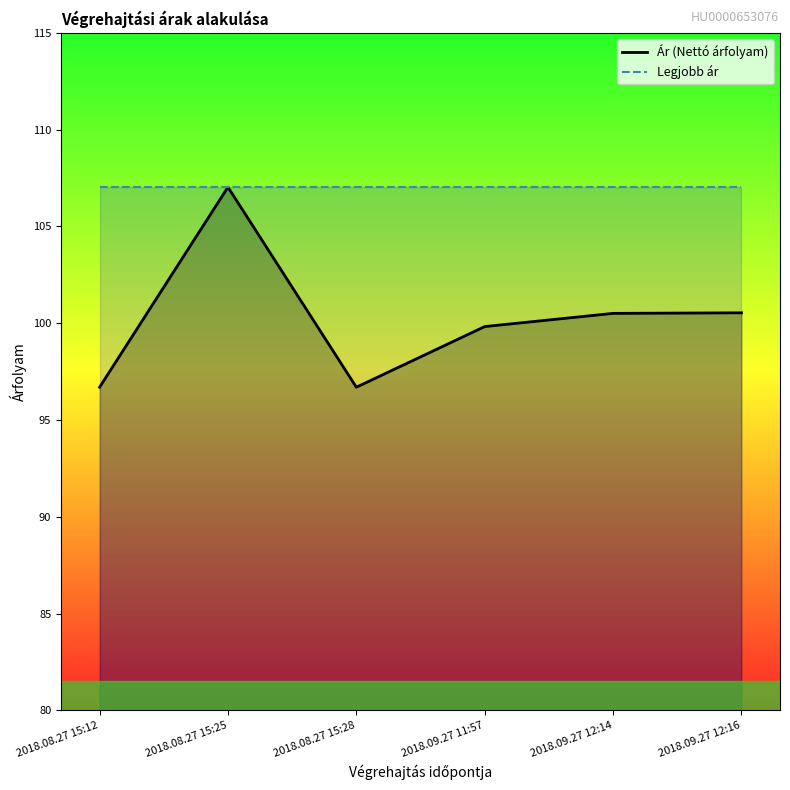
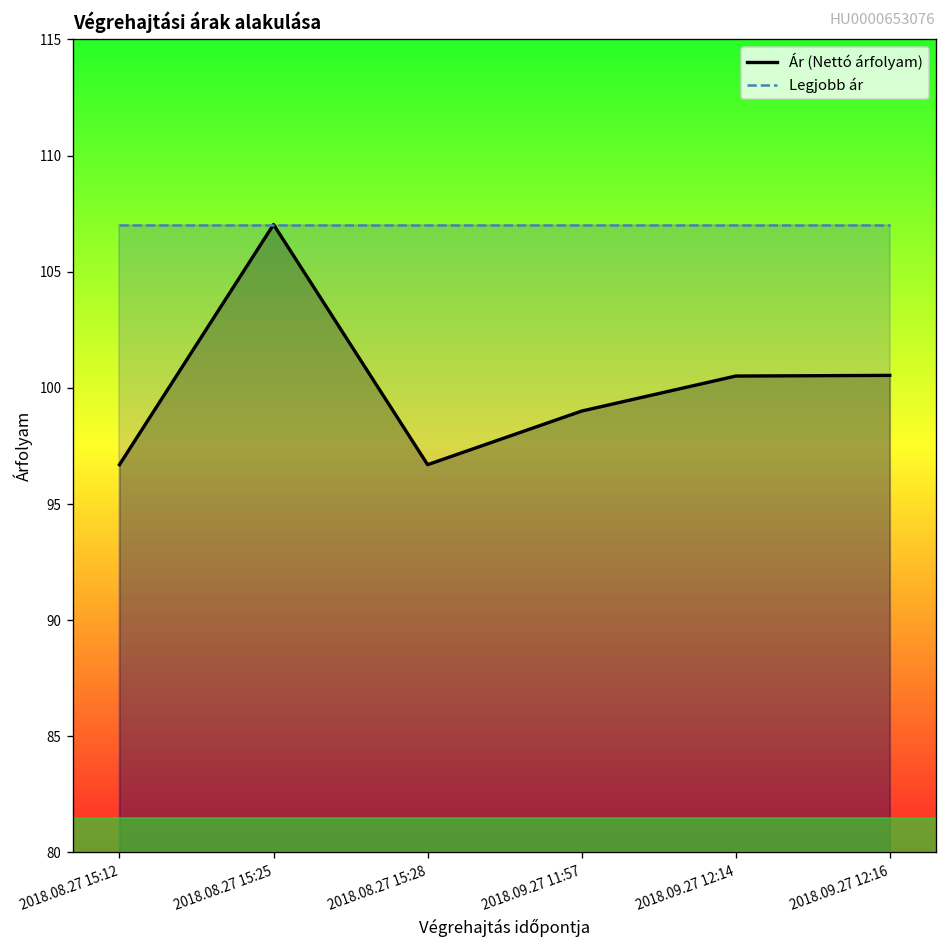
  {
    "Ár (Nettó árfolyam)": {
      "2018.08.27 15:12": 96.7,
      "2018.08.27 15:28": 96.7,
-     "2018.09.27 11:57": 99.8,
+     "2018.09.27 11:57": 99.0,
      "2018.09.27 12:14": 100.5,
      "2018.09.27 12:16": 100.5
    },
    "Legjobb ár": {
      "2018.08.27 15:12": 107.0,
      "2018.08.27 15:28": 107.0,
      "2018.09.27 11:57": 107.0,
      "2018.09.27 12:14": 107.0,
      "2018.09.27 12:16": 107.0
    }
  }
